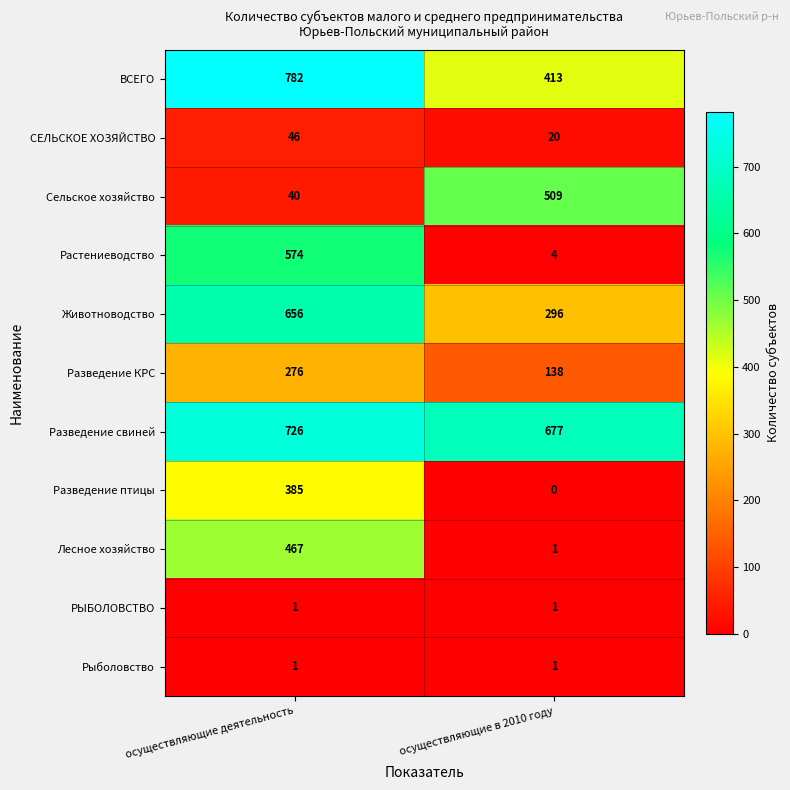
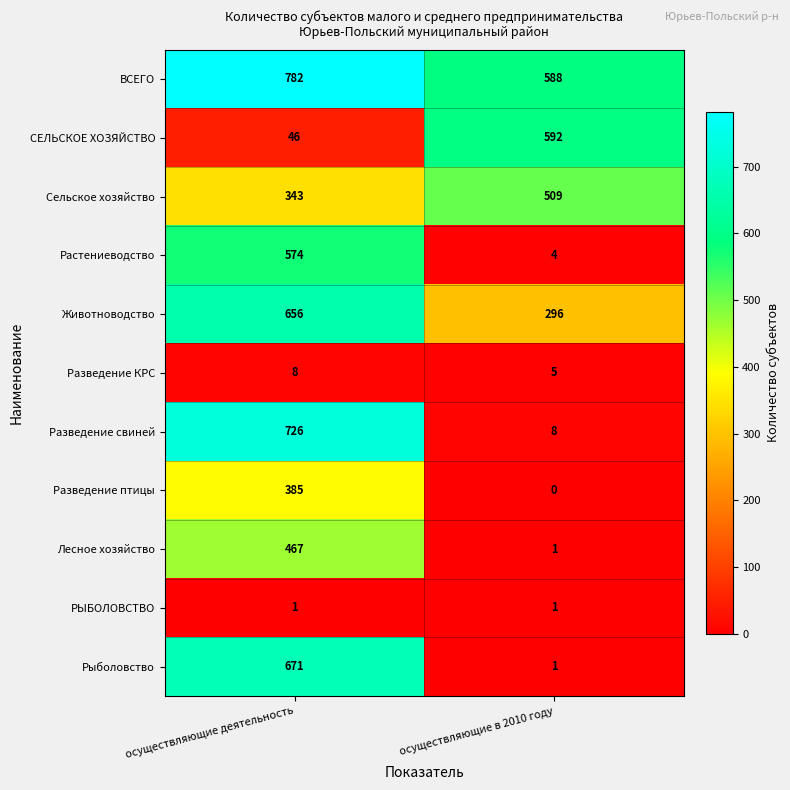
  {
    "ВСЕГО": {
      "осуществляющие деятельность": 782,
-     "осуществляющие в 2010 году": 413
+     "осуществляющие в 2010 году": 588
    },
    "СЕЛЬСКОЕ ХОЗЯЙСТВО": {
      "осуществляющие деятельность": 46,
-     "осуществляющие в 2010 году": 20
+     "осуществляющие в 2010 году": 592
    },
    "Сельское хозяйство": {
-     "осуществляющие деятельность": 40,
+     "осуществляющие деятельность": 343,
      "осуществляющие в 2010 году": 509
    },
    "Растениеводство": {
      "осуществляющие деятельность": 574,
      "осуществляющие в 2010 году": 4
    },
    "Животноводство": {
      "осуществляющие деятельность": 656,
      "осуществляющие в 2010 году": 296
    },
    "Разведение КРС": {
-     "осуществляющие деятельность": 276,
-     "осуществляющие в 2010 году": 138
+     "осуществляющие деятельность": 8,
+     "осуществляющие в 2010 году": 5
    },
    "Разведение свиней": {
      "осуществляющие деятельность": 726,
-     "осуществляющие в 2010 году": 677
+     "осуществляющие в 2010 году": 8
    },
    "Разведение птицы": {
      "осуществляющие деятельность": 385,
      "осуществляющие в 2010 году": 0
    },
    "Лесное хозяйство": {
      "осуществляющие деятельность": 467,
      "осуществляющие в 2010 году": 1
    },
    "РЫБОЛОВСТВО": {
      "осуществляющие деятельность": 1,
      "осуществляющие в 2010 году": 1
    },
    "Рыболовство": {
-     "осуществляющие деятельность": 1,
+     "осуществляющие деятельность": 671,
      "осуществляющие в 2010 году": 1
    }
  }
